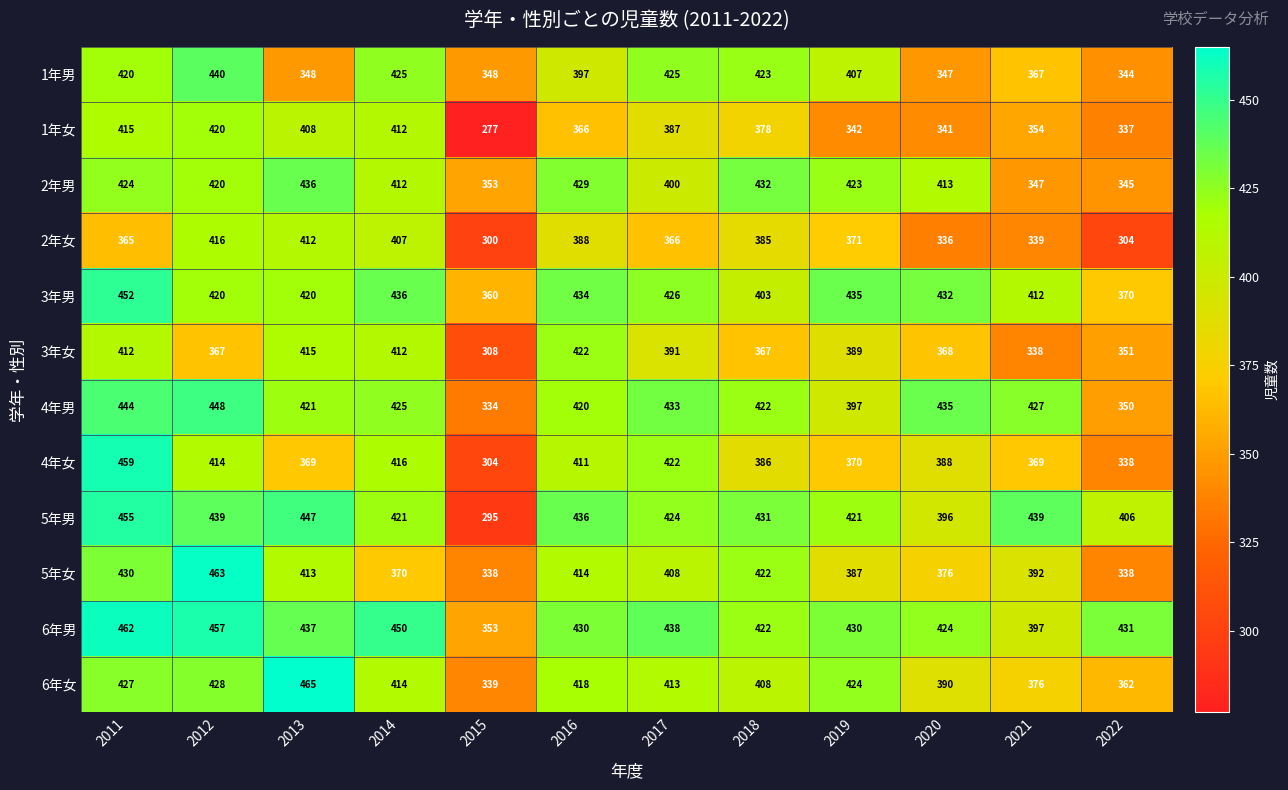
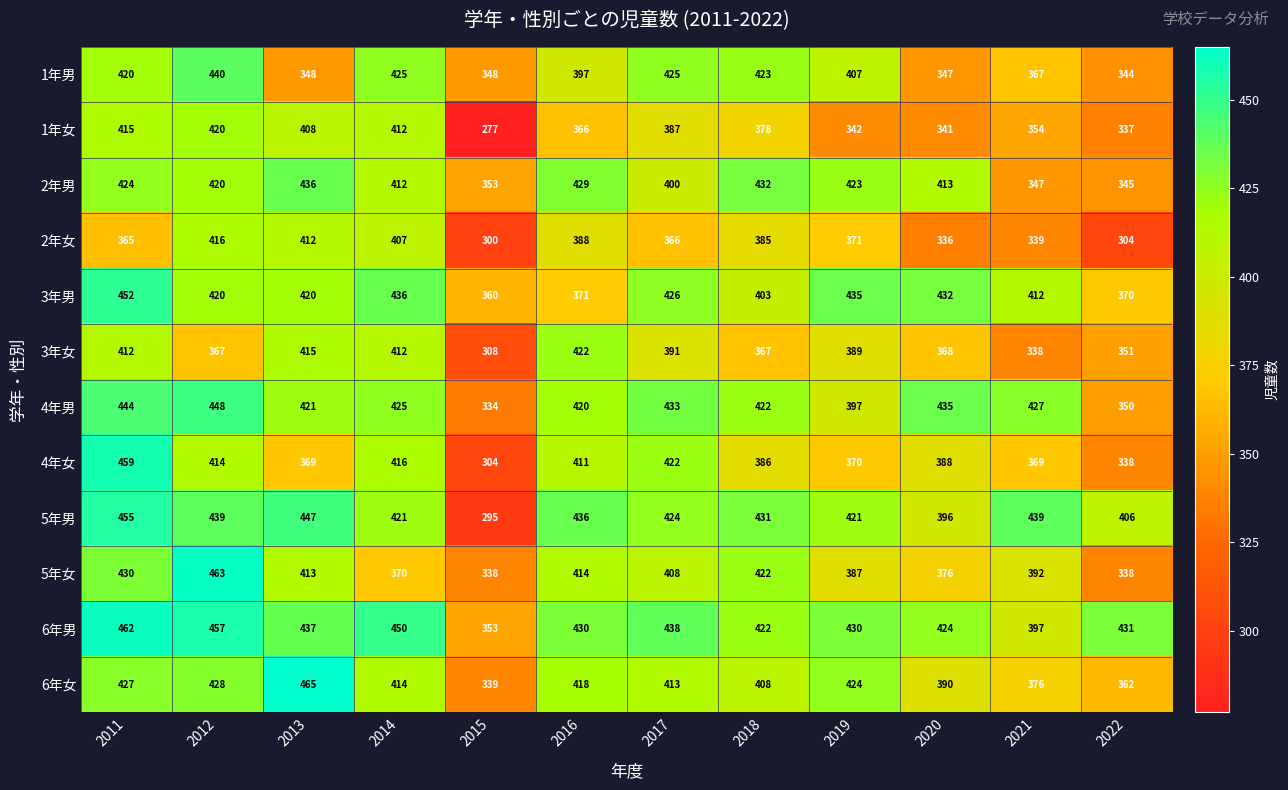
  {
    "1年男": {
      "2011": 420,
      "2012": 440,
      "2013": 348,
      "2014": 425,
      "2015": 348,
      "2016": 397,
      "2017": 425,
      "2018": 423,
      "2019": 407,
      "2020": 347,
      "2021": 367,
      "2022": 344
    },
    "1年女": {
      "2011": 415,
      "2012": 420,
      "2013": 408,
      "2014": 412,
      "2015": 277,
      "2016": 366,
      "2017": 387,
      "2018": 378,
      "2019": 342,
      "2020": 341,
      "2021": 354,
      "2022": 337
    },
    "2年男": {
      "2011": 424,
      "2012": 420,
      "2013": 436,
      "2014": 412,
      "2015": 353,
      "2016": 429,
      "2017": 400,
      "2018": 432,
      "2019": 423,
      "2020": 413,
      "2021": 347,
      "2022": 345
    },
    "2年女": {
      "2011": 365,
      "2012": 416,
      "2013": 412,
      "2014": 407,
      "2015": 300,
      "2016": 388,
      "2017": 366,
      "2018": 385,
      "2019": 371,
      "2020": 336,
      "2021": 339,
      "2022": 304
    },
    "3年男": {
      "2011": 452,
      "2012": 420,
      "2013": 420,
      "2014": 436,
      "2015": 360,
-     "2016": 434,
+     "2016": 371,
      "2017": 426,
      "2018": 403,
      "2019": 435,
      "2020": 432,
      "2021": 412,
      "2022": 370
    },
    "3年女": {
      "2011": 412,
      "2012": 367,
      "2013": 415,
      "2014": 412,
      "2015": 308,
      "2016": 422,
      "2017": 391,
      "2018": 367,
      "2019": 389,
      "2020": 368,
      "2021": 338,
      "2022": 351
    },
    "4年男": {
      "2011": 444,
      "2012": 448,
      "2013": 421,
      "2014": 425,
      "2015": 334,
      "2016": 420,
      "2017": 433,
      "2018": 422,
      "2019": 397,
      "2020": 435,
      "2021": 427,
      "2022": 350
    },
    "4年女": {
      "2011": 459,
      "2012": 414,
      "2013": 369,
      "2014": 416,
      "2015": 304,
      "2016": 411,
      "2017": 422,
      "2018": 386,
      "2019": 370,
      "2020": 388,
      "2021": 369,
      "2022": 338
    },
    "5年男": {
      "2011": 455,
      "2012": 439,
      "2013": 447,
      "2014": 421,
      "2015": 295,
      "2016": 436,
      "2017": 424,
      "2018": 431,
      "2019": 421,
      "2020": 396,
      "2021": 439,
      "2022": 406
    },
    "5年女": {
      "2011": 430,
      "2012": 463,
      "2013": 413,
      "2014": 370,
      "2015": 338,
      "2016": 414,
      "2017": 408,
      "2018": 422,
      "2019": 387,
      "2020": 376,
      "2021": 392,
      "2022": 338
    },
    "6年男": {
      "2011": 462,
      "2012": 457,
      "2013": 437,
      "2014": 450,
      "2015": 353,
      "2016": 430,
      "2017": 438,
      "2018": 422,
      "2019": 430,
      "2020": 424,
      "2021": 397,
      "2022": 431
    },
    "6年女": {
      "2011": 427,
      "2012": 428,
      "2013": 465,
      "2014": 414,
      "2015": 339,
      "2016": 418,
      "2017": 413,
      "2018": 408,
      "2019": 424,
      "2020": 390,
      "2021": 376,
      "2022": 362
    }
  }
